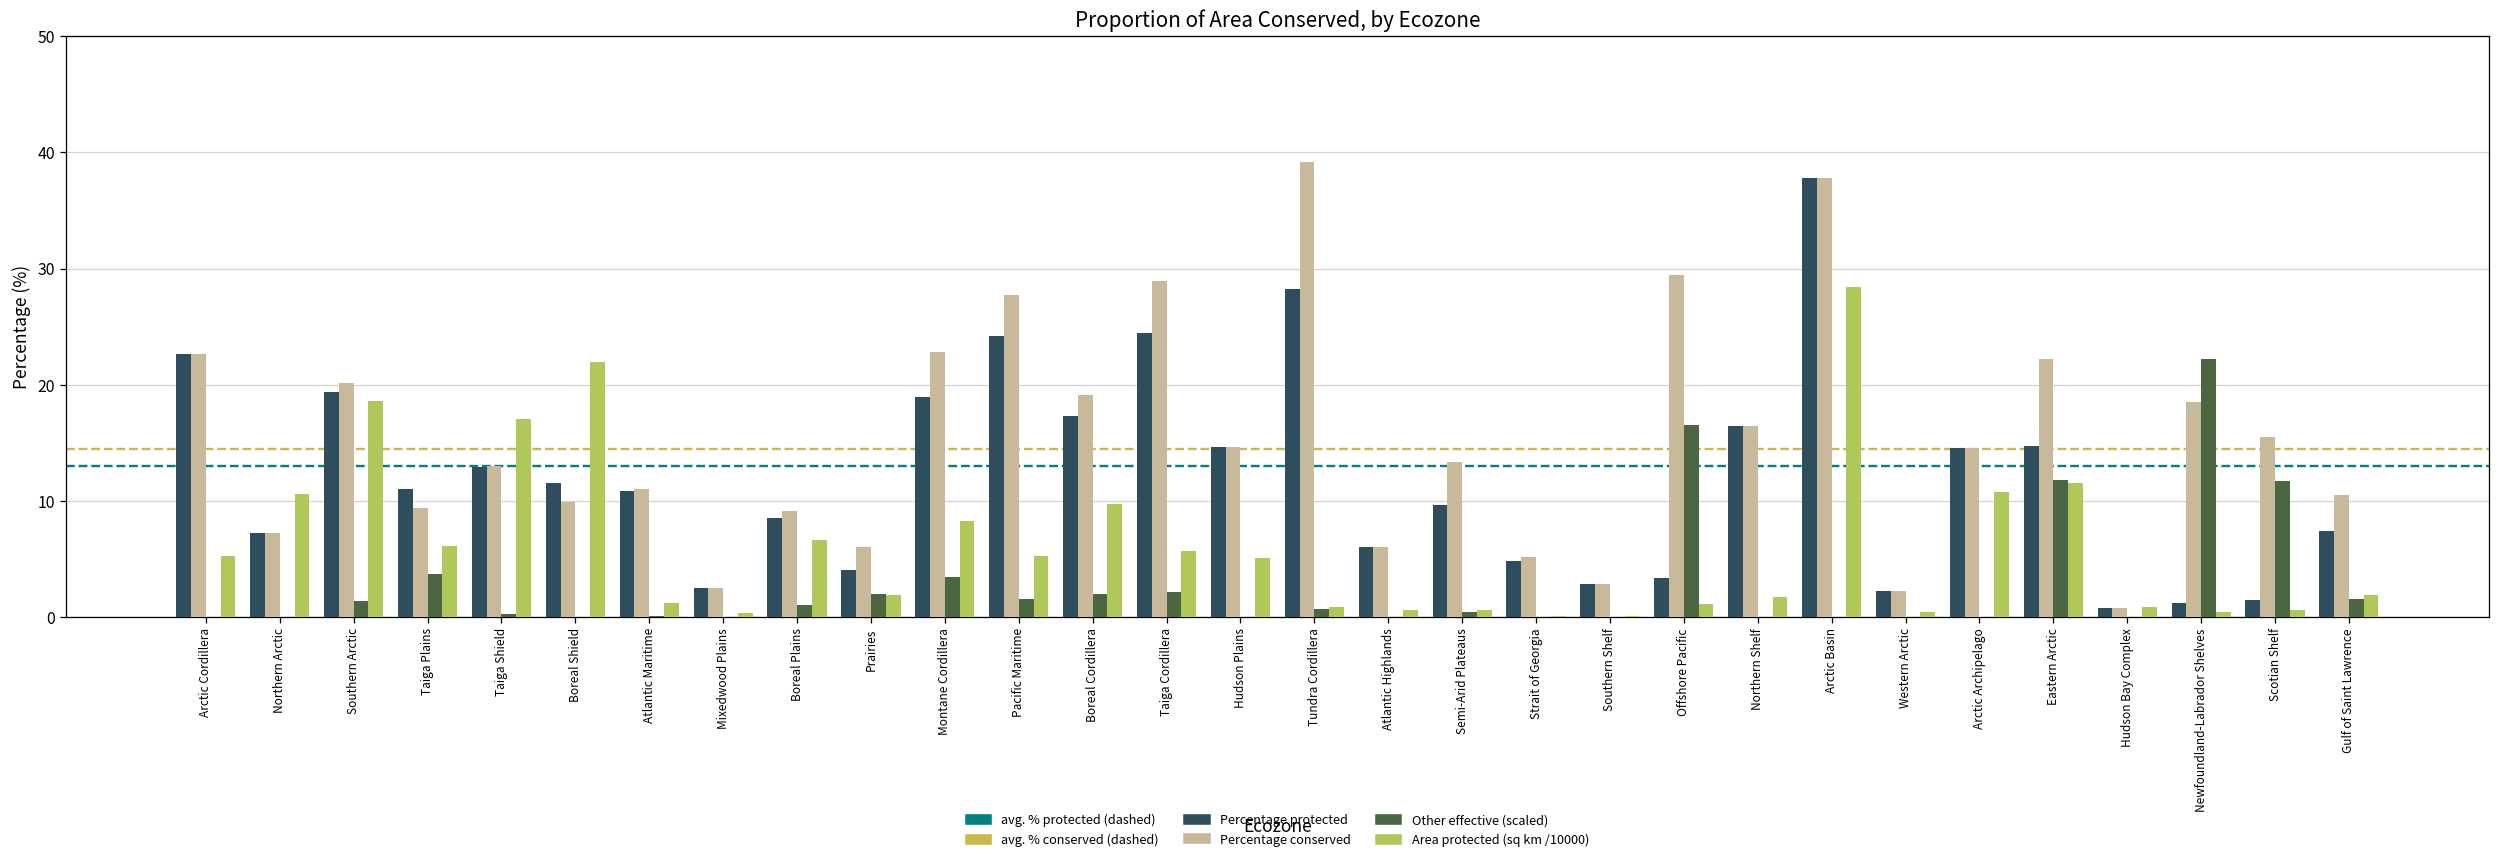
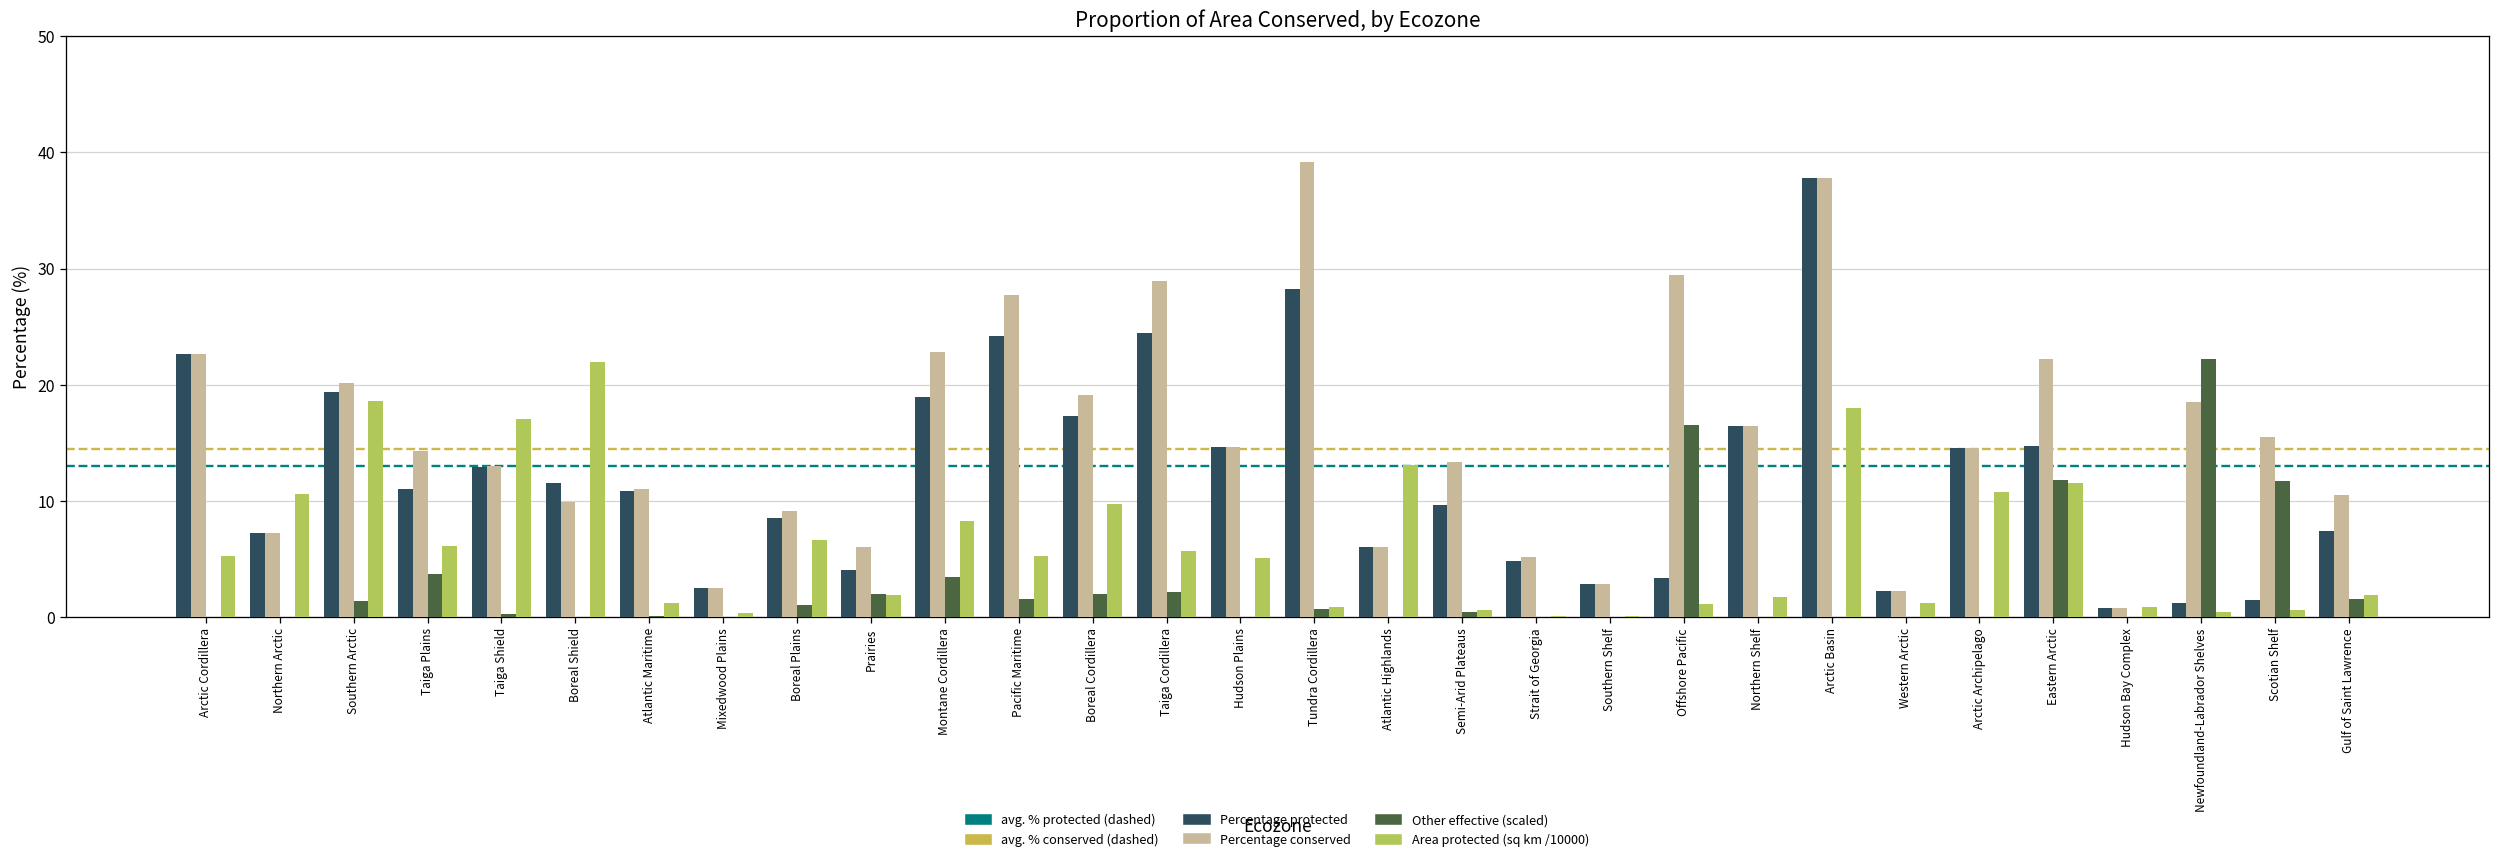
  {
    "Percentage conserved": {
      "Arctic Cordillera": 22.6,
      "Northern Arctic": 7.2,
      "Southern Arctic": 20.1,
-     "Taiga Plains": 9.4,
+     "Taiga Plains": 14.3,
      "Taiga Shield": 13.0,
      "Boreal Shield": 9.9,
      "Atlantic Maritime": 11.0,
      "Mixedwood Plains": 2.5,
      "Boreal Plains": 9.1,
      "Prairies": 6.0,
      "Montane Cordillera": 22.8,
      "Pacific Maritime": 27.7,
      "Boreal Cordillera": 19.1,
      "Taiga Cordillera": 28.9,
      "Hudson Plains": 14.6,
      "Tundra Cordillera": 39.2,
      "Atlantic Highlands": 6.0,
      "Semi-Arid Plateaus": 13.3,
      "Strait of Georgia": 5.1,
      "Southern Shelf": 2.8,
      "Offshore Pacific": 29.4,
      "Northern Shelf": 16.4,
      "Arctic Basin": 37.8,
      "Western Arctic": 2.2,
      "Arctic Archipelago": 14.5,
      "Eastern Arctic": 22.2,
      "Hudson Bay Complex": 0.7,
      "Newfoundland-Labrador Shelves": 18.5,
      "Scotian Shelf": 15.5,
      "Gulf of Saint Lawrence": 10.5
    },
    "Area protected (sq km /10000)": {
      "Arctic Cordillera": 5.2,
      "Northern Arctic": 10.6,
      "Southern Arctic": 18.6,
      "Taiga Plains": 6.1,
      "Taiga Shield": 17.0,
      "Boreal Shield": 21.9,
      "Atlantic Maritime": 1.2,
      "Mixedwood Plains": 0.3,
      "Boreal Plains": 6.6,
      "Prairies": 1.8,
      "Montane Cordillera": 8.3,
      "Pacific Maritime": 5.3,
      "Boreal Cordillera": 9.7,
      "Taiga Cordillera": 5.6,
      "Hudson Plains": 5.1,
      "Tundra Cordillera": 0.8,
-     "Atlantic Highlands": 0.6,
+     "Atlantic Highlands": 13.0,
      "Semi-Arid Plateaus": 0.5,
      "Offshore Pacific": 1.1,
      "Northern Shelf": 1.7,
-     "Arctic Basin": 28.4,
-     "Western Arctic": 0.4,
+     "Arctic Basin": 18.0,
+     "Western Arctic": 1.2,
      "Arctic Archipelago": 10.8,
      "Eastern Arctic": 11.5,
      "Hudson Bay Complex": 0.9,
      "Newfoundland-Labrador Shelves": 0.4,
      "Scotian Shelf": 0.6,
      "Gulf of Saint Lawrence": 1.8
    }
  }
